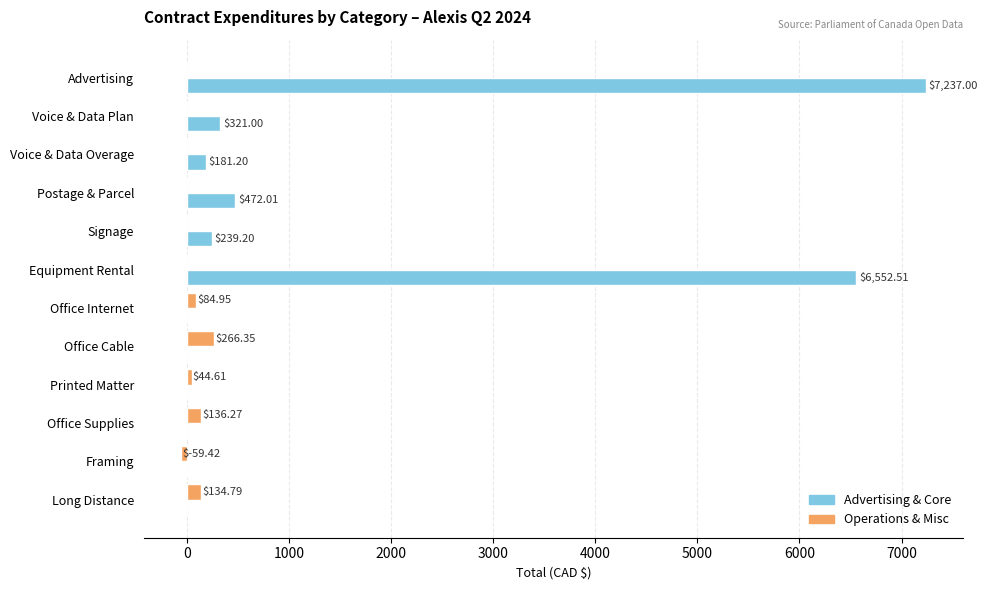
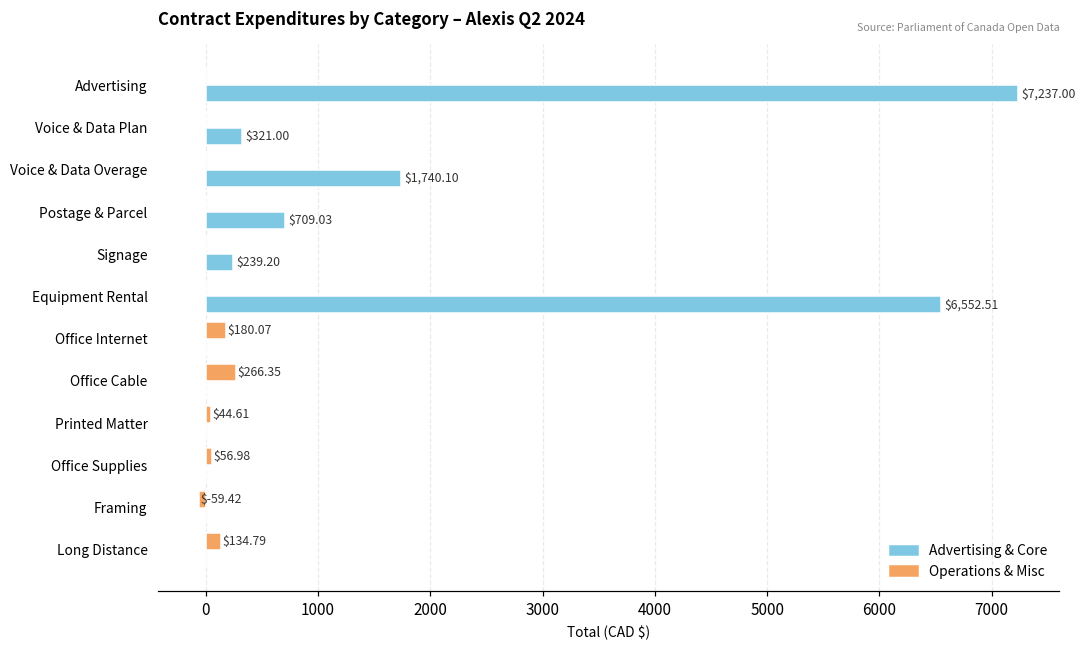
  {
    "Advertising & Core": {
      "Advertising": "$7,237.00",
      "Voice & Data Plan": "$321.00",
-     "Voice & Data Overage": "$181.20",
-     "Postage & Parcel": "$472.01",
+     "Voice & Data Overage": "$1,740.10",
+     "Postage & Parcel": "$709.03",
      "Signage": "$239.20",
      "Equipment Rental": "$6,552.51"
    },
    "Operations & Misc": {
-     "Office Internet": "$84.95",
+     "Office Internet": "$180.07",
      "Office Cable": "$266.35",
      "Printed Matter": "$44.61",
-     "Office Supplies": "$136.27",
+     "Office Supplies": "$56.98",
      "Framing": "$-59.42",
      "Long Distance": "$134.79"
    }
  }
